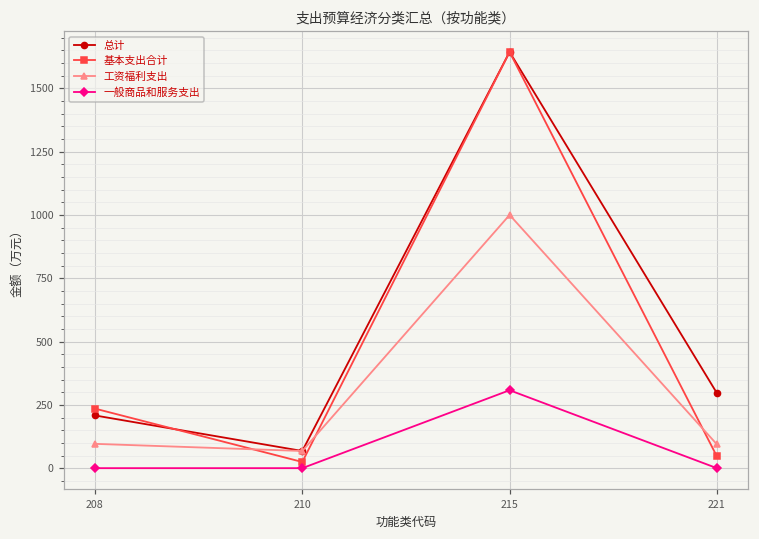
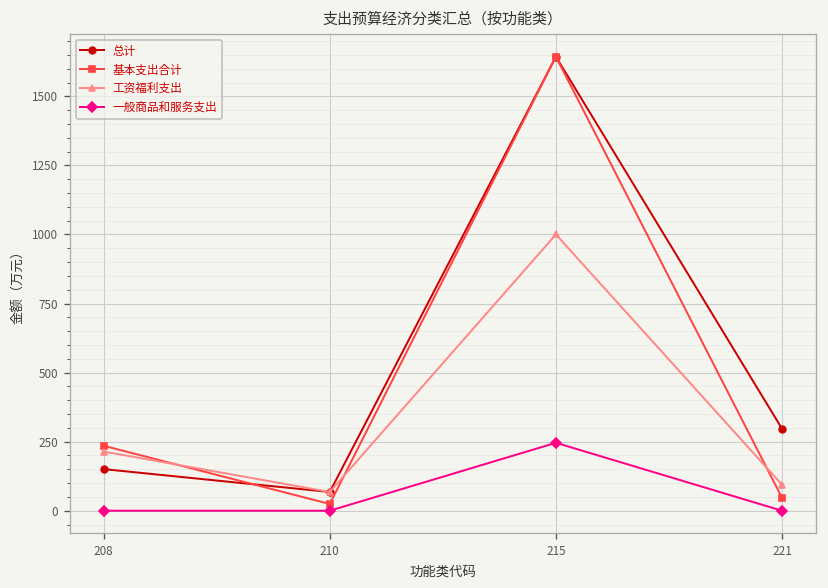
  {
    "总计": {
-     "208": 210,
+     "208": 150,
      "221": 300
    },
    "基本支出合计": {
      "208": 240,
      "210": 20,
      "221": 50
    },
    "工资福利支出": {
-     "208": 100,
+     "208": 210,
      "215": 1000,
      "221": 90
    },
    "一般商品和服务支出": {
      "208": 0,
      "210": 0,
-     "215": 310,
+     "215": 250,
      "221": 0
    }
  }
